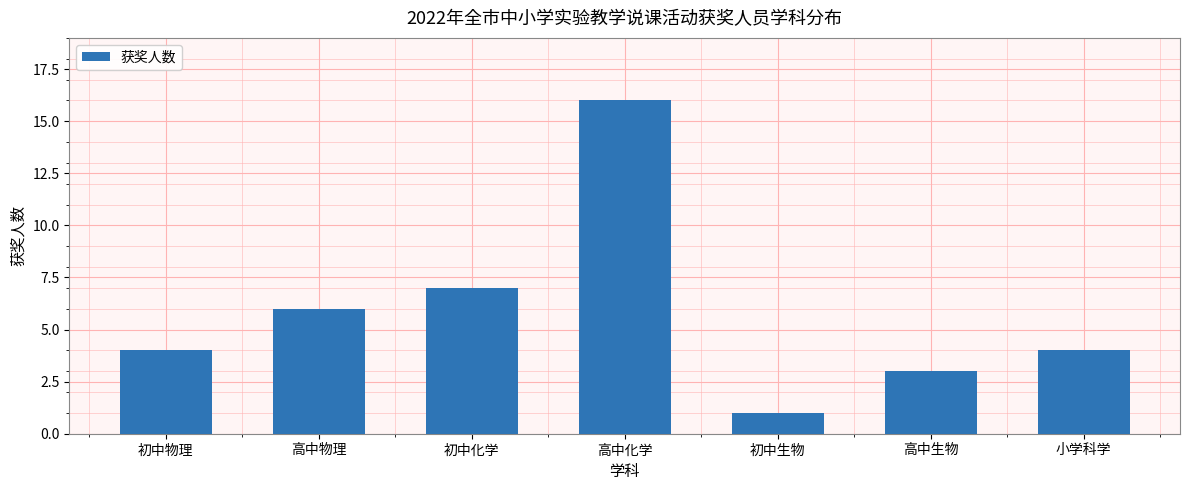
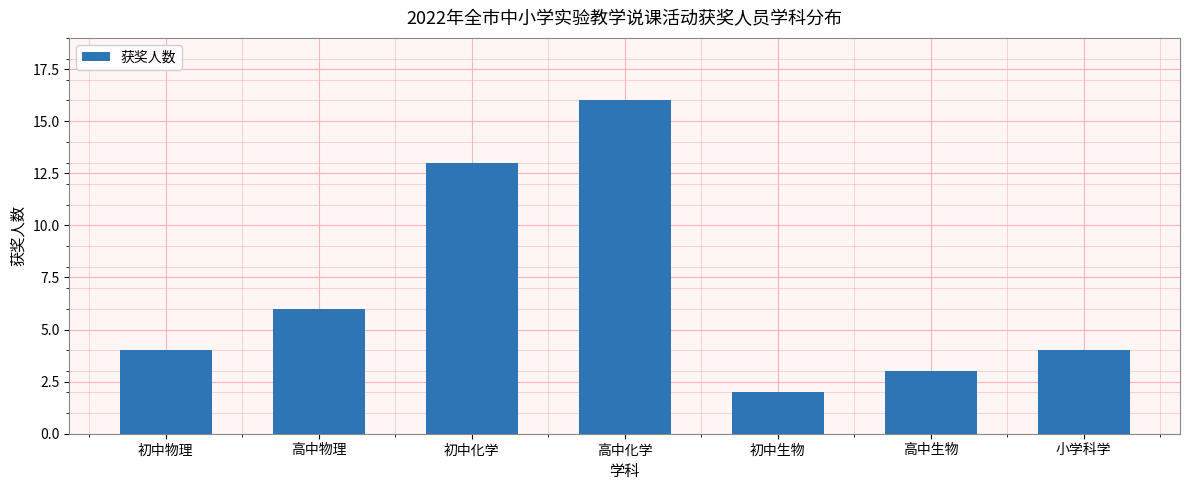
  {
    "初中物理": 4,
    "高中物理": 6,
-   "初中化学": 7,
+   "初中化学": 13,
    "高中化学": 16,
-   "初中生物": 1,
+   "初中生物": 2,
    "高中生物": 3,
    "小学科学": 4
  }
